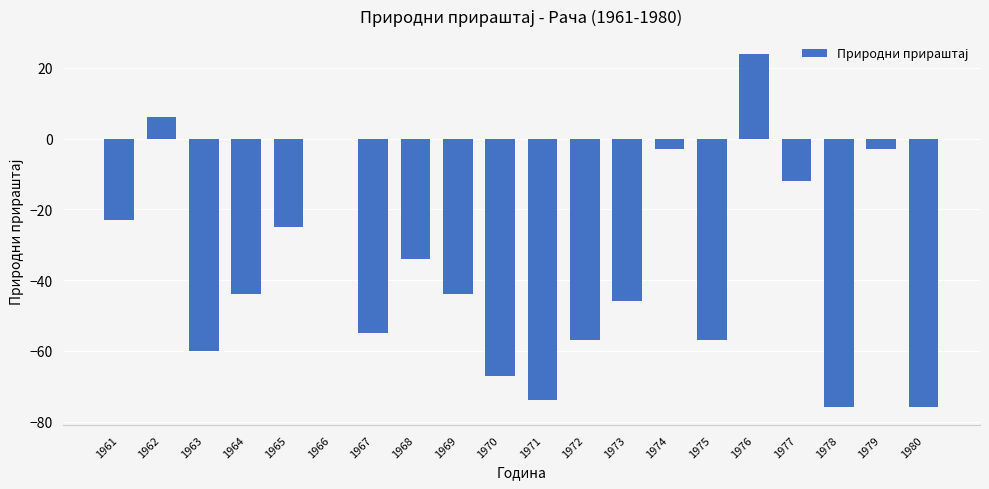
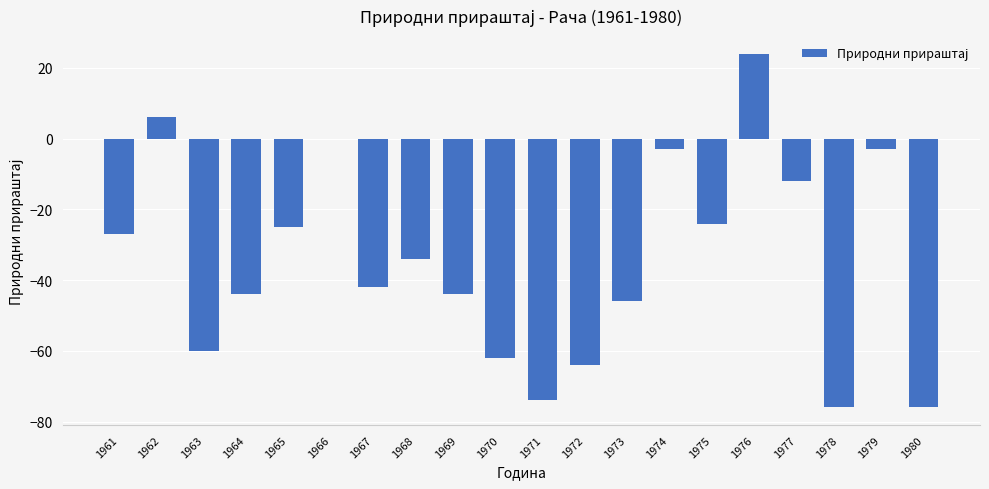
  {
-   "1961": -23,
+   "1961": -27,
    "1962": 6,
    "1963": -60,
    "1964": -44,
    "1965": -25,
    "1966": 0,
-   "1967": -55,
+   "1967": -42,
    "1968": -34,
    "1969": -44,
-   "1970": -67,
+   "1970": -62,
    "1971": -74,
-   "1972": -57,
+   "1972": -64,
    "1973": -46,
    "1974": -3,
-   "1975": -57,
+   "1975": -24,
    "1976": 24,
    "1977": -12,
    "1978": -76,
    "1979": -3,
    "1980": -76
  }
